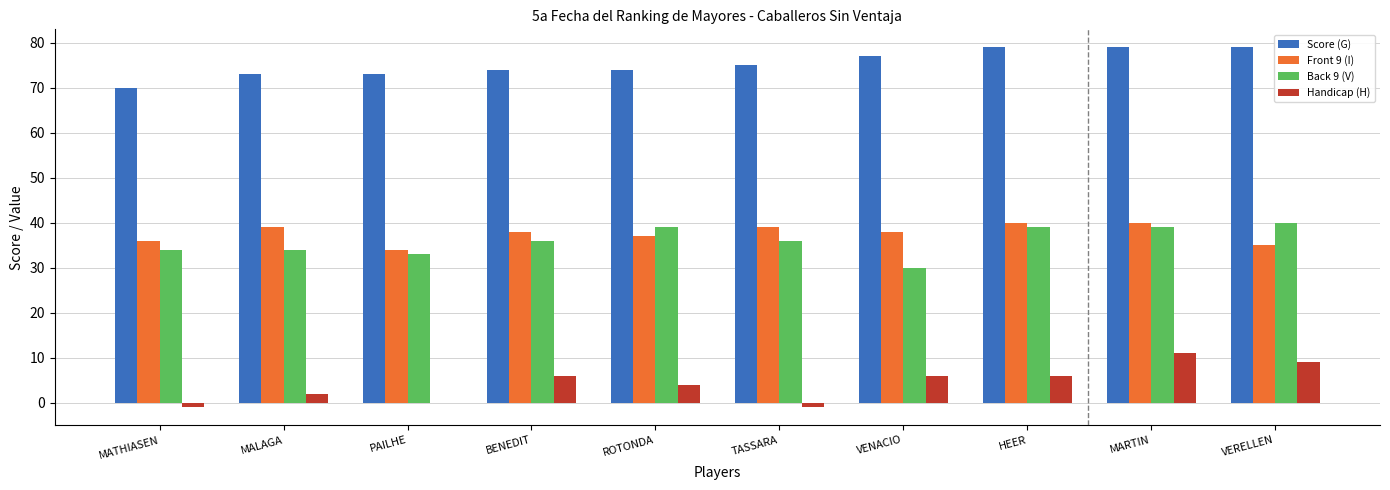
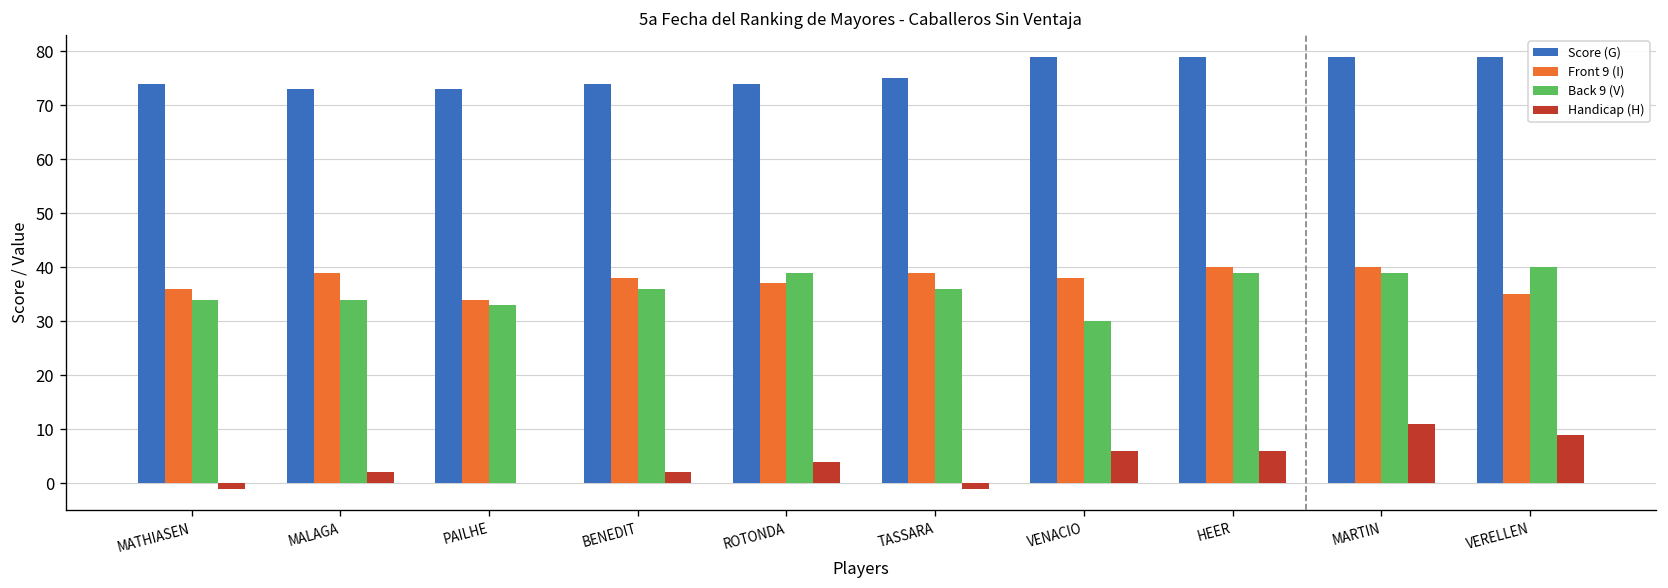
  {
    "Score (G)": {
-     "MATHIASEN": 70,
+     "MATHIASEN": 74,
      "MALAGA": 73,
      "PAILHE": 73,
      "BENEDIT": 74,
      "ROTONDA": 74,
      "TASSARA": 75,
-     "VENACIO": 77,
+     "VENACIO": 79,
      "HEER": 79,
      "MARTIN": 79,
      "VERELLEN": 79
    },
    "Front 9 (I)": {
      "MATHIASEN": 36,
      "MALAGA": 39,
      "PAILHE": 34,
      "BENEDIT": 38,
      "ROTONDA": 37,
      "TASSARA": 39,
      "VENACIO": 38,
      "HEER": 40,
      "MARTIN": 40,
      "VERELLEN": 35
    },
    "Back 9 (V)": {
      "MATHIASEN": 34,
      "MALAGA": 34,
      "PAILHE": 33,
      "BENEDIT": 36,
      "ROTONDA": 39,
      "TASSARA": 36,
      "VENACIO": 30,
      "HEER": 39,
      "MARTIN": 39,
      "VERELLEN": 40
    },
    "Handicap (H)": {
      "MATHIASEN": -1,
      "MALAGA": 2,
      "PAILHE": 0,
-     "BENEDIT": 6,
+     "BENEDIT": 2,
      "ROTONDA": 4,
      "TASSARA": -1,
      "VENACIO": 6,
      "HEER": 6,
      "MARTIN": 11,
      "VERELLEN": 9
    }
  }
